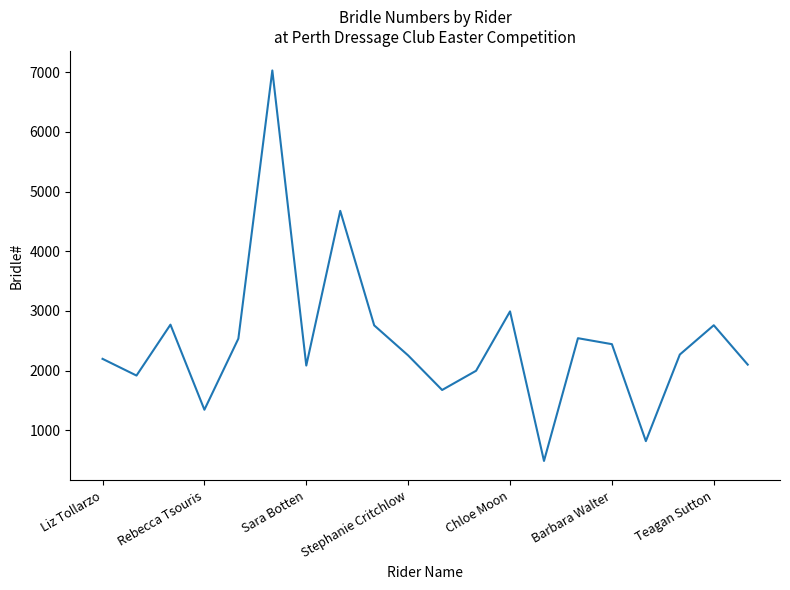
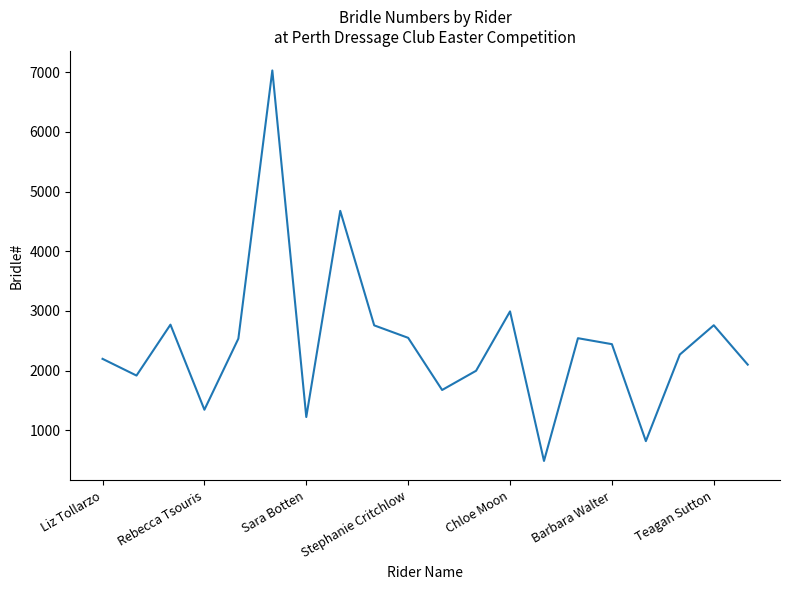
  {
    "Liz Tollarzo": 2200,
    "Rebecca Tsouris": 1300,
-   "Sara Botten": 2100,
-   "Stephanie Critchlow": 2300,
+   "Sara Botten": 1200,
+   "Stephanie Critchlow": 2500,
    "Chloe Moon": 3000,
    "Barbara Walter": 2400,
    "Teagan Sutton": 2800
  }
